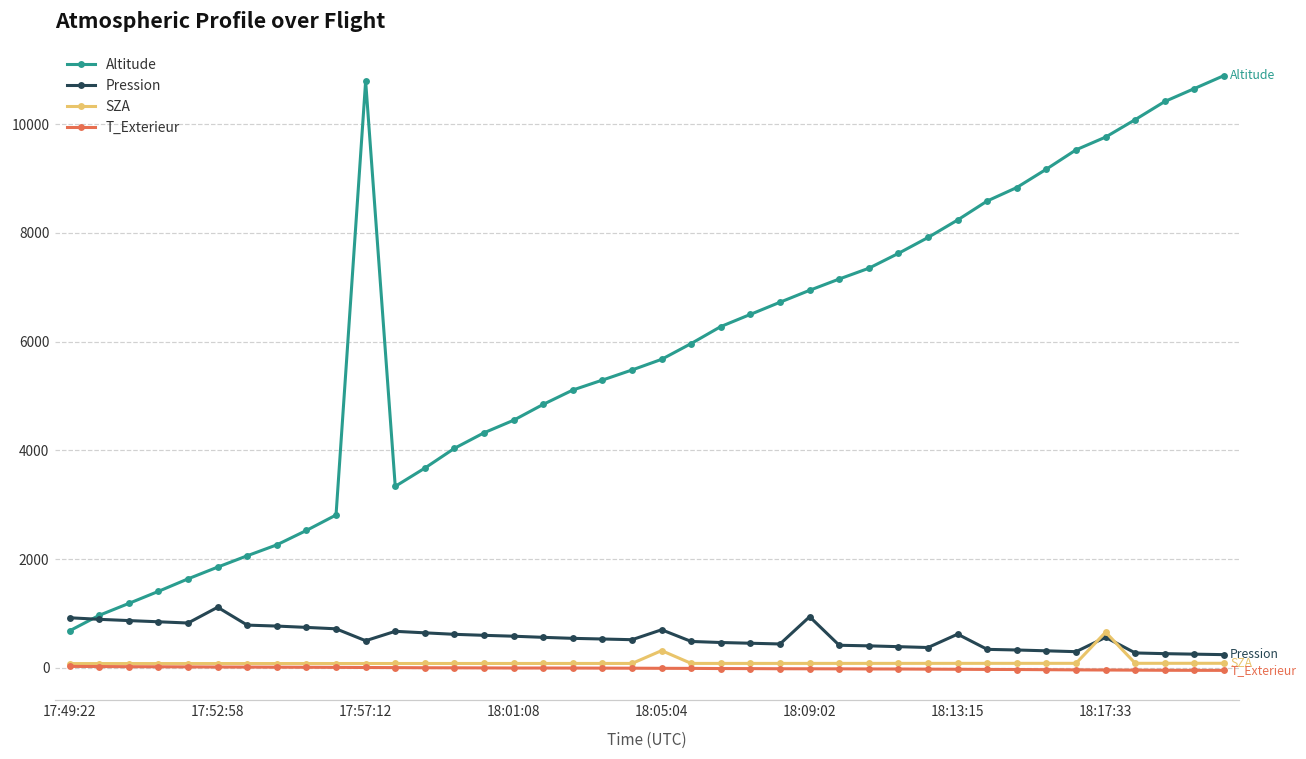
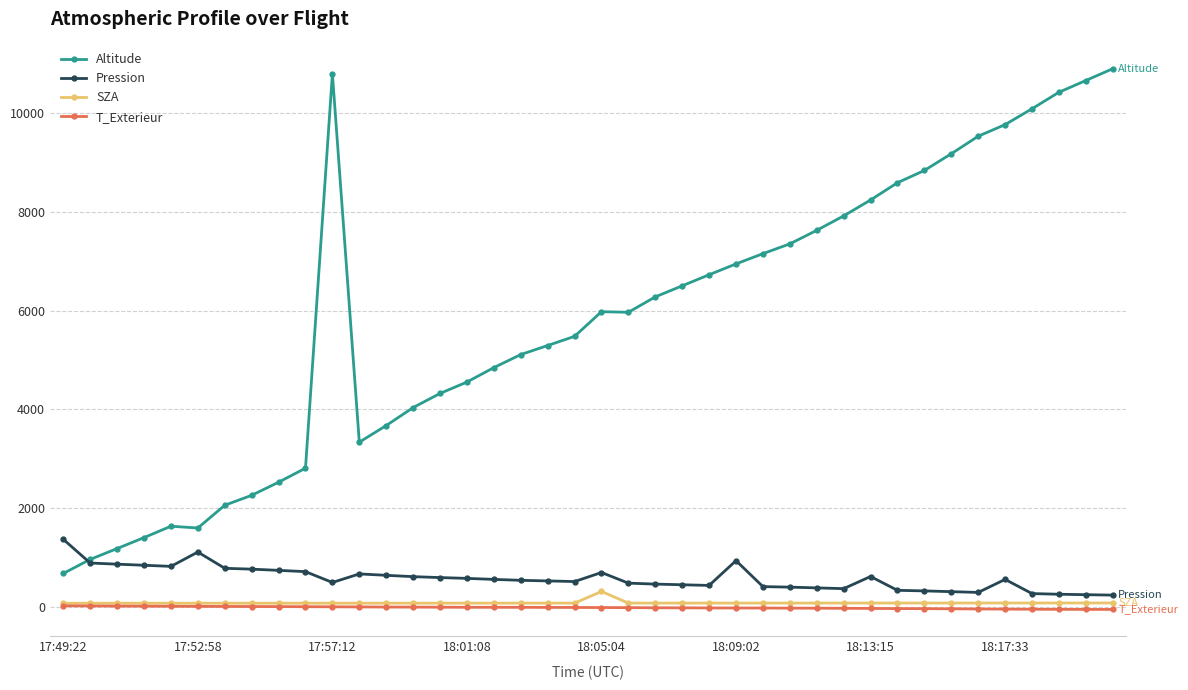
  {
    "Altitude": {
      "17:49:22": 700,
-     "17:52:58": 1900,
+     "17:52:58": 1600,
      "17:57:12": 10800,
      "18:01:08": 4600,
-     "18:05:04": 5700,
+     "18:05:04": 6000,
      "18:09:02": 6900,
      "18:13:15": 8200,
      "18:17:33": 9800
    },
    "Pression": {
-     "17:49:22": 900,
+     "17:49:22": 1400,
      "17:52:58": 1100,
      "17:57:12": 500,
      "18:01:08": 600,
      "18:05:04": 700,
      "18:09:02": 900,
      "18:13:15": 600,
      "18:17:33": 600
    },
    "SZA": {
      "17:52:58": 100,
      "17:57:12": 100,
      "18:01:08": 100,
      "18:05:04": 300,
      "18:09:02": 100,
      "18:13:15": 100,
-     "18:17:33": 700
+     "18:17:33": 100
    },
    "T_Exterieur": {
      "17:52:58": 0,
      "17:57:12": 0,
      "18:01:08": 0,
      "18:05:04": 0,
      "18:09:02": 0,
      "18:13:15": 0,
      "18:17:33": 0
    }
  }
